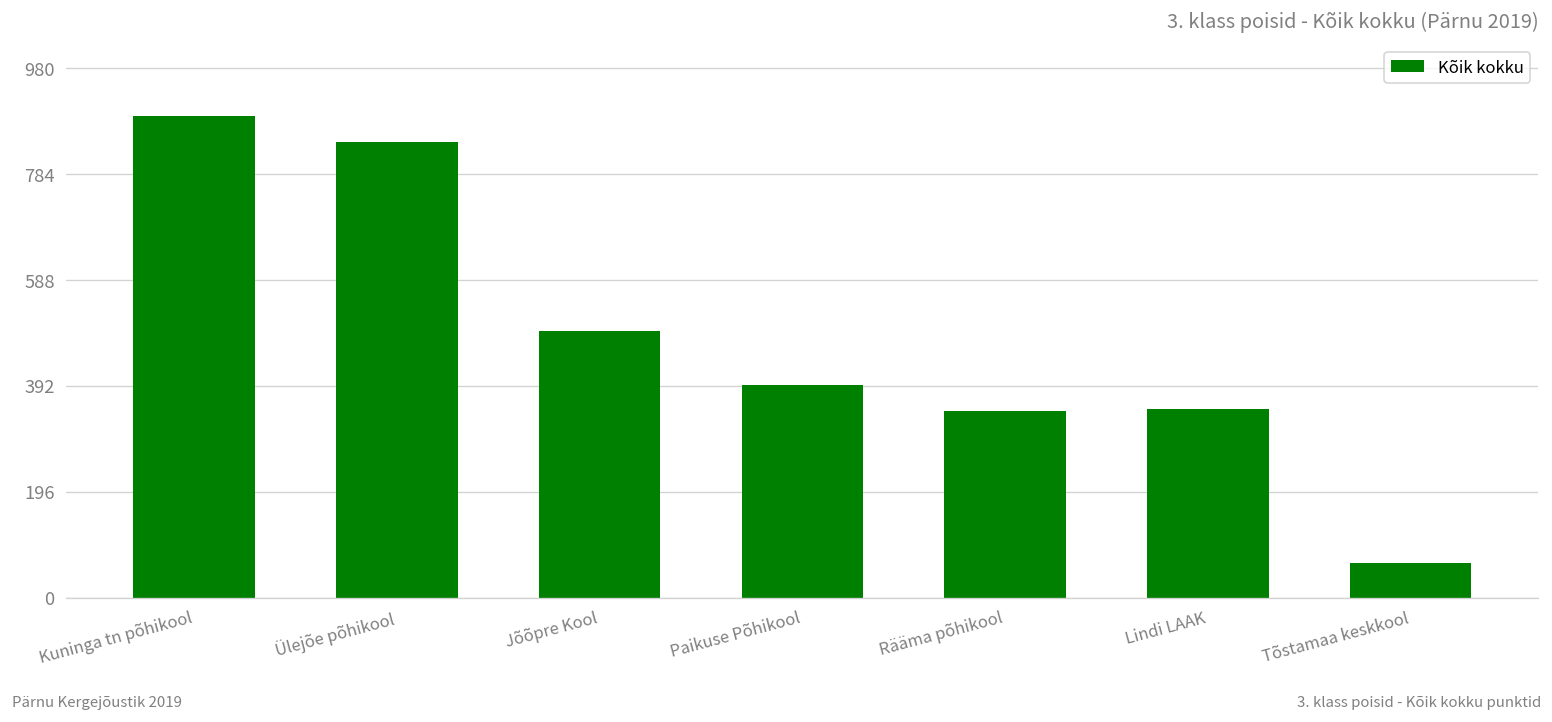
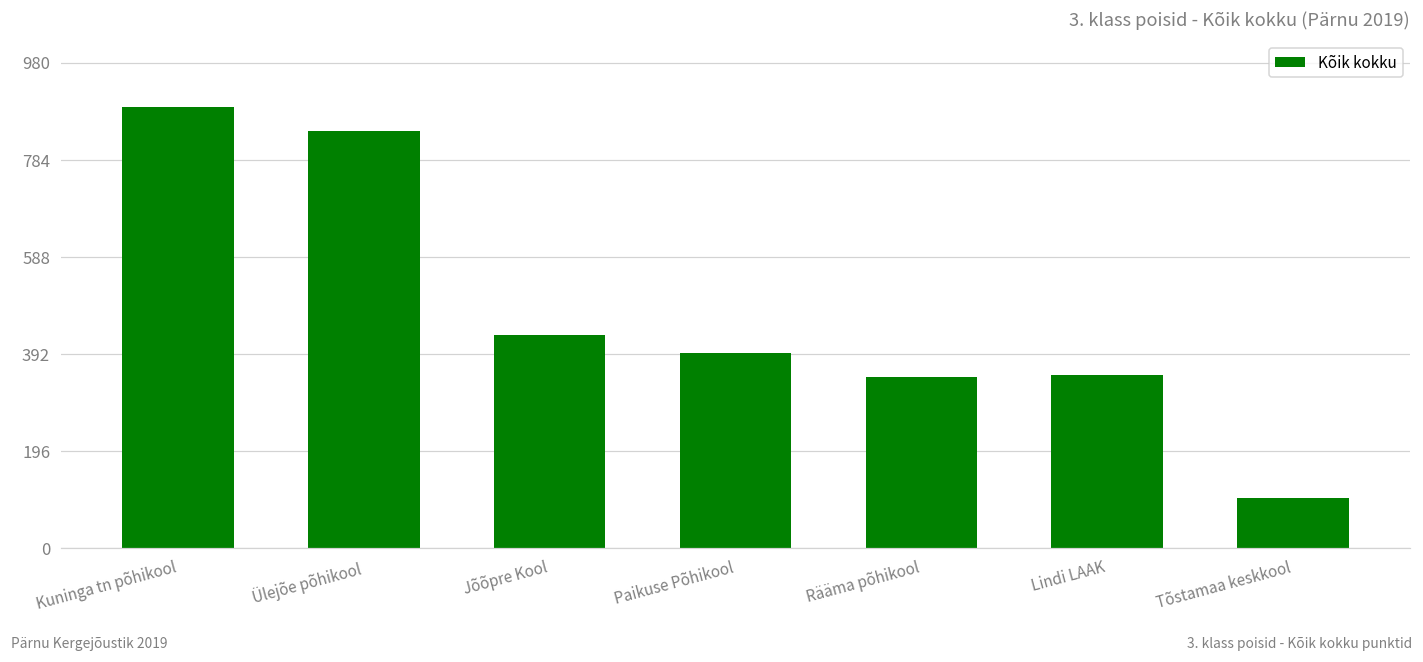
  {
    "Kuninga tn põhikool": 890,
    "Ülejõe põhikool": 840,
-   "Jõõpre Kool": 490,
+   "Jõõpre Kool": 430,
    "Paikuse Põhikool": 390,
    "Rääma põhikool": 350,
    "Lindi LAAK": 350,
-   "Tõstamaa keskkool": 70
+   "Tõstamaa keskkool": 100
  }
